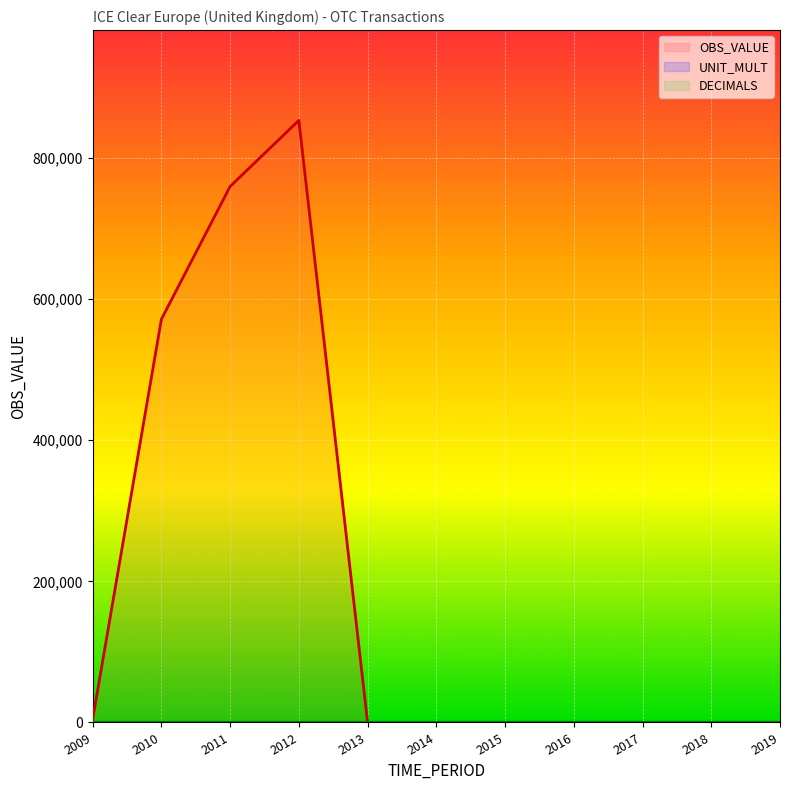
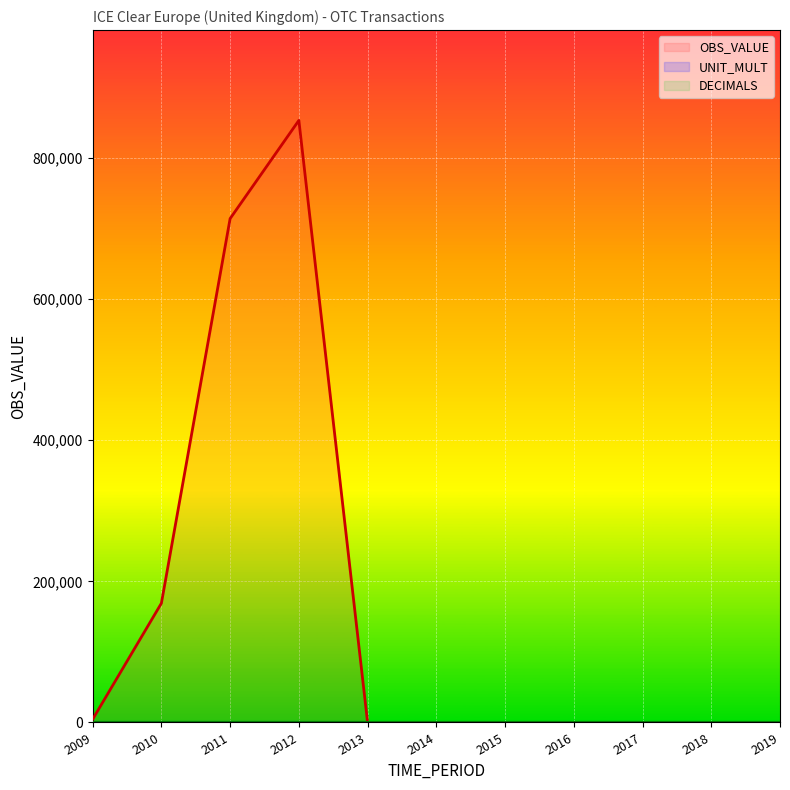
  {
    "OBS_VALUE": {
      "2009": "0",
-     "2010": "570,000",
-     "2011": "760,000",
+     "2010": "170,000",
+     "2011": "710,000",
      "2012": "850,000"
    },
    "DECIMALS": {
      "2009": "0",
      "2010": "0",
      "2011": "0",
      "2012": "0"
    }
  }
